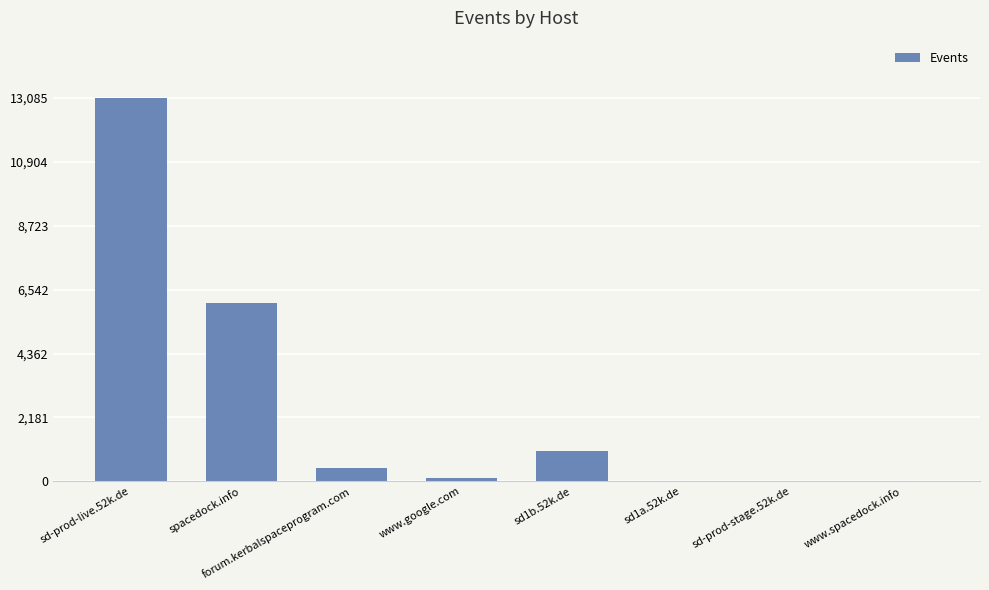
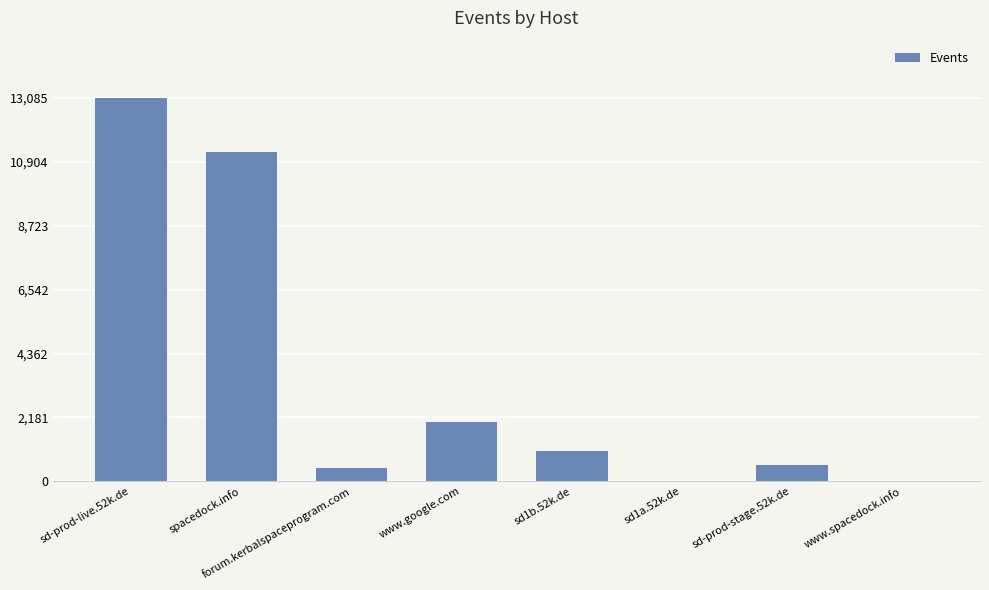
  {
    "sd-prod-live.52k.de": "13,100",
-   "spacedock.info": "6,100",
+   "spacedock.info": "11,300",
    "forum.kerbalspaceprogram.com": "500",
-   "www.google.com": "100",
+   "www.google.com": "2,000",
    "sd1b.52k.de": "1,000",
-   "sd-prod-stage.52k.de": "0"
+   "sd-prod-stage.52k.de": "600"
  }
